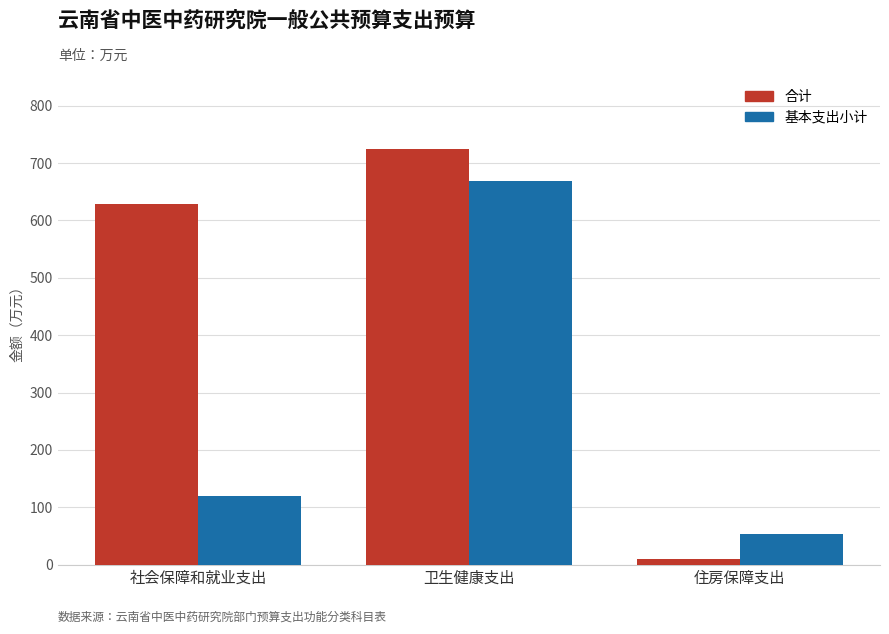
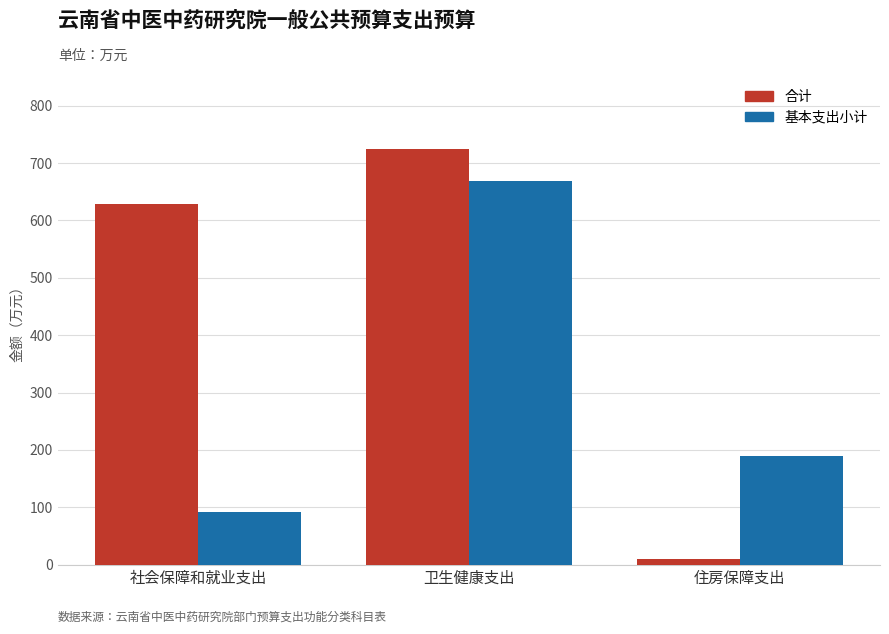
  {
    "合计": {
      "社会保障和就业支出": 630,
      "卫生健康支出": 720,
      "住房保障支出": 10
    },
    "基本支出小计": {
-     "社会保障和就业支出": 120,
+     "社会保障和就业支出": 90,
      "卫生健康支出": 670,
-     "住房保障支出": 50
+     "住房保障支出": 190
    }
  }
